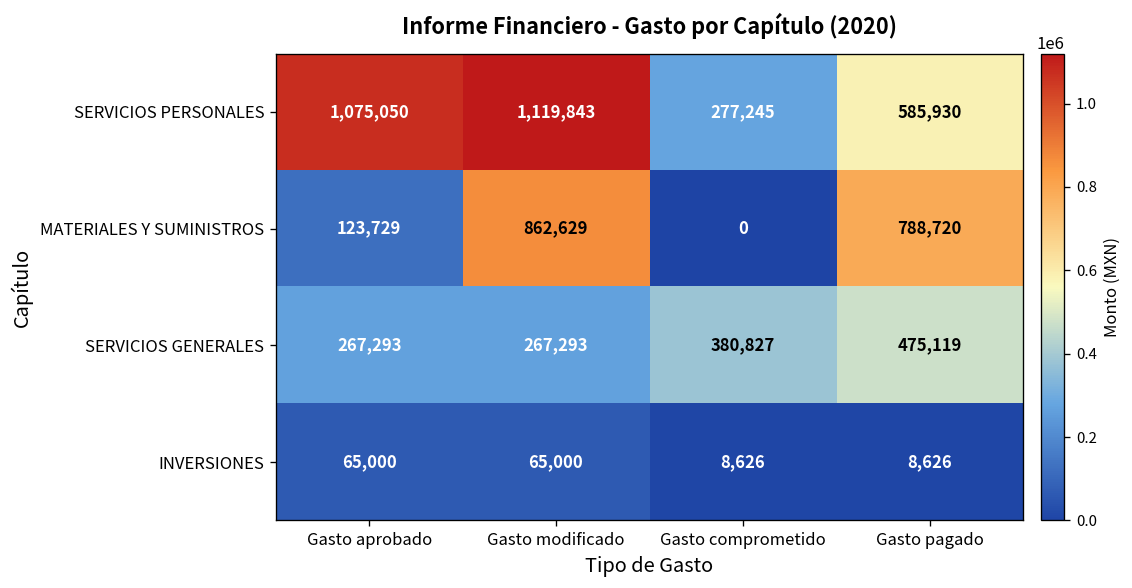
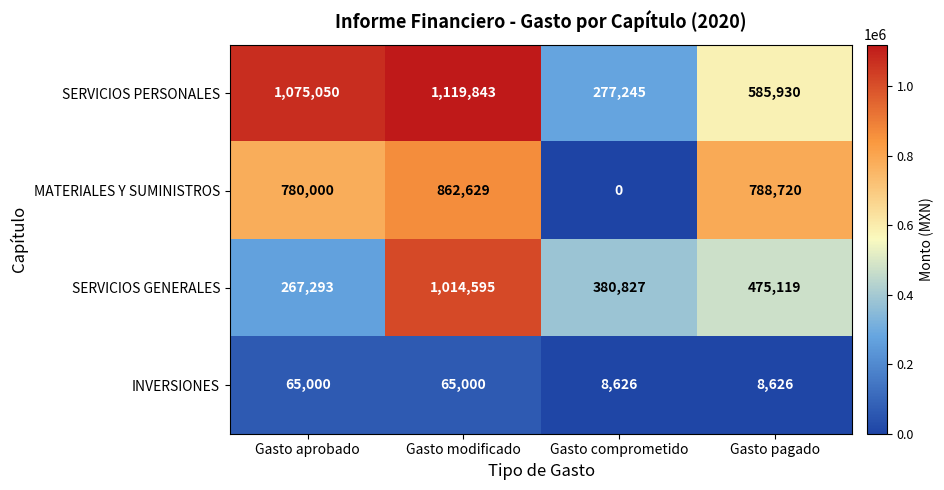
  {
    "SERVICIOS PERSONALES": {
      "Gasto aprobado": "1,075,050",
      "Gasto modificado": "1,119,843",
      "Gasto comprometido": "277,245",
      "Gasto pagado": "585,930"
    },
    "MATERIALES Y SUMINISTROS": {
-     "Gasto aprobado": "123,729",
+     "Gasto aprobado": "780,000",
      "Gasto modificado": "862,629",
      "Gasto comprometido": "0",
      "Gasto pagado": "788,720"
    },
    "SERVICIOS GENERALES": {
      "Gasto aprobado": "267,293",
-     "Gasto modificado": "267,293",
+     "Gasto modificado": "1,014,595",
      "Gasto comprometido": "380,827",
      "Gasto pagado": "475,119"
    },
    "INVERSIONES": {
      "Gasto aprobado": "65,000",
      "Gasto modificado": "65,000",
      "Gasto comprometido": "8,626",
      "Gasto pagado": "8,626"
    }
  }
